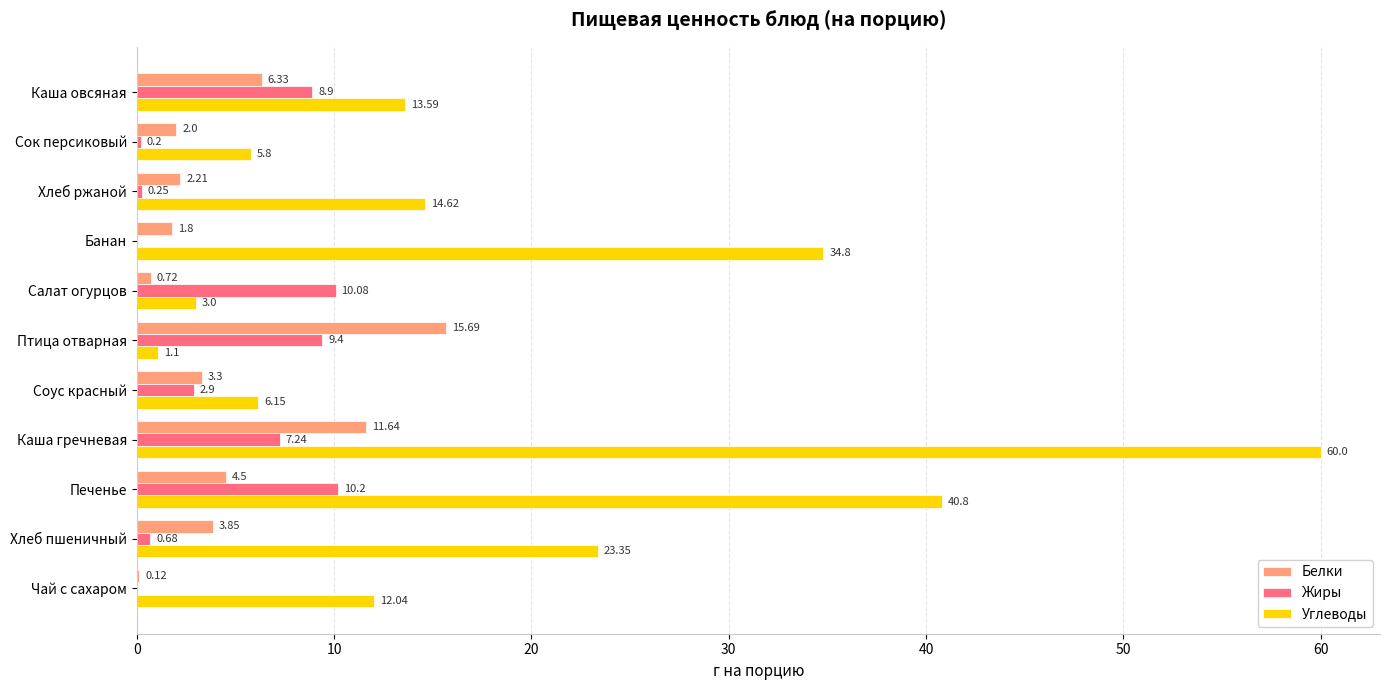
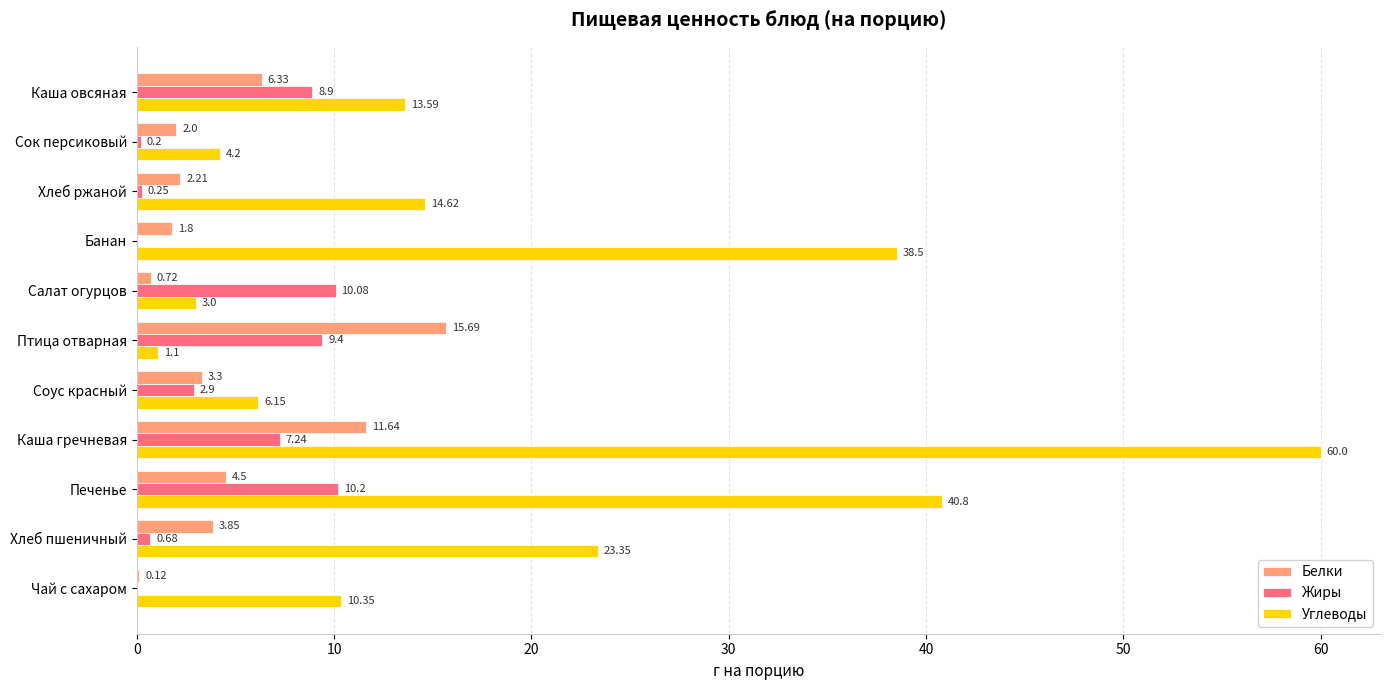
  {
    "Углеводы": {
      "Каша овсяная": 13.59,
-     "Сок персиковый": 5.8,
+     "Сок персиковый": 4.2,
      "Хлеб ржаной": 14.62,
-     "Банан": 34.8,
+     "Банан": 38.5,
      "Салат огурцов": 3.0,
      "Птица отварная": 1.1,
      "Соус красный": 6.15,
      "Каша гречневая": 60.0,
      "Печенье": 40.8,
      "Хлеб пшеничный": 23.35,
-     "Чай с сахаром": 12.04
+     "Чай с сахаром": 10.35
    }
  }
